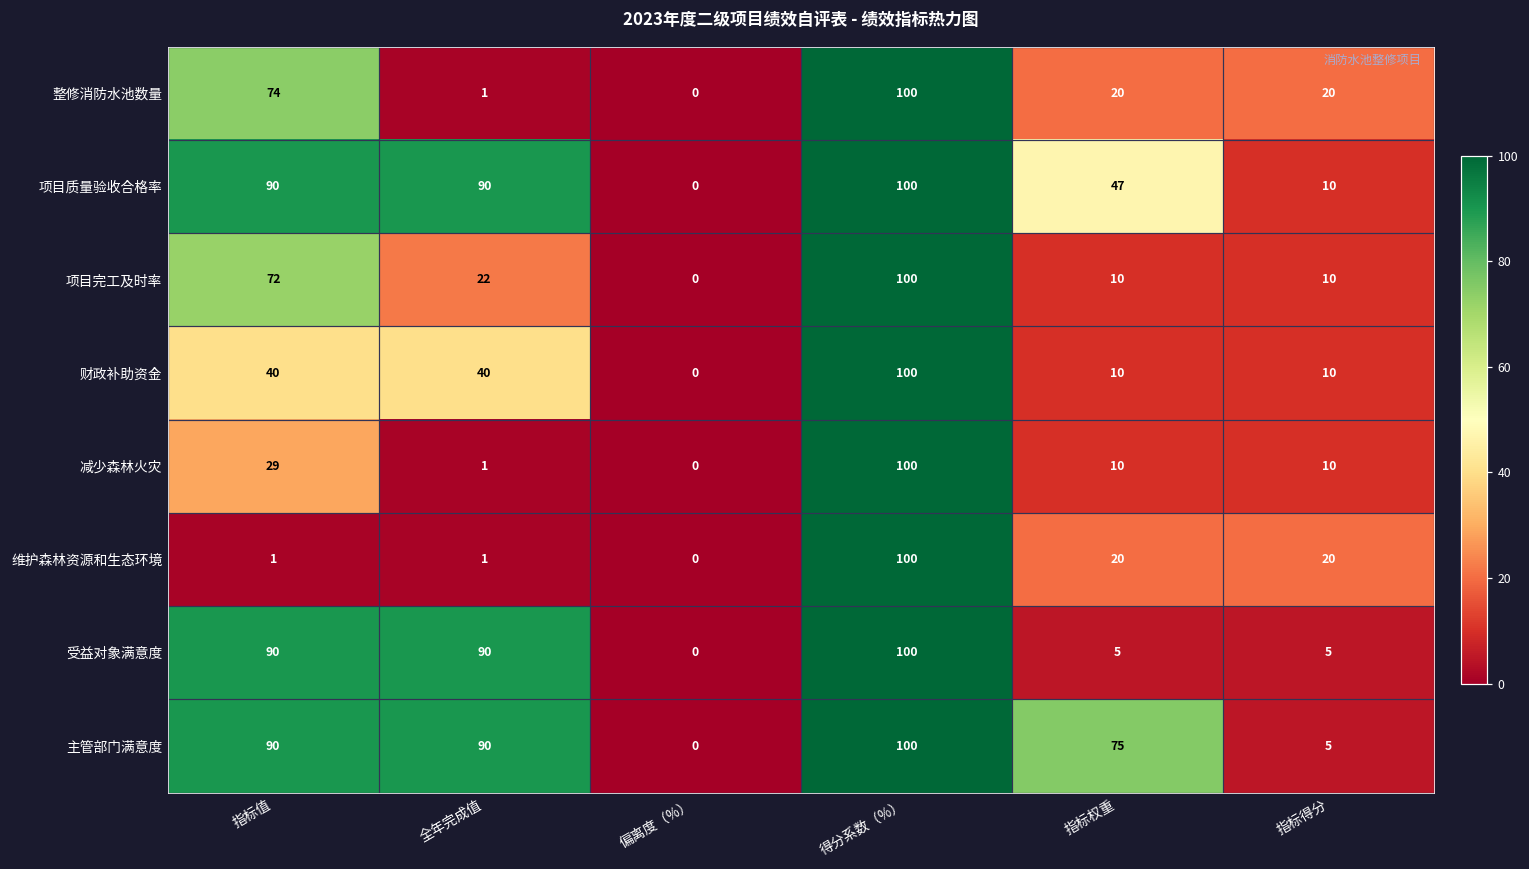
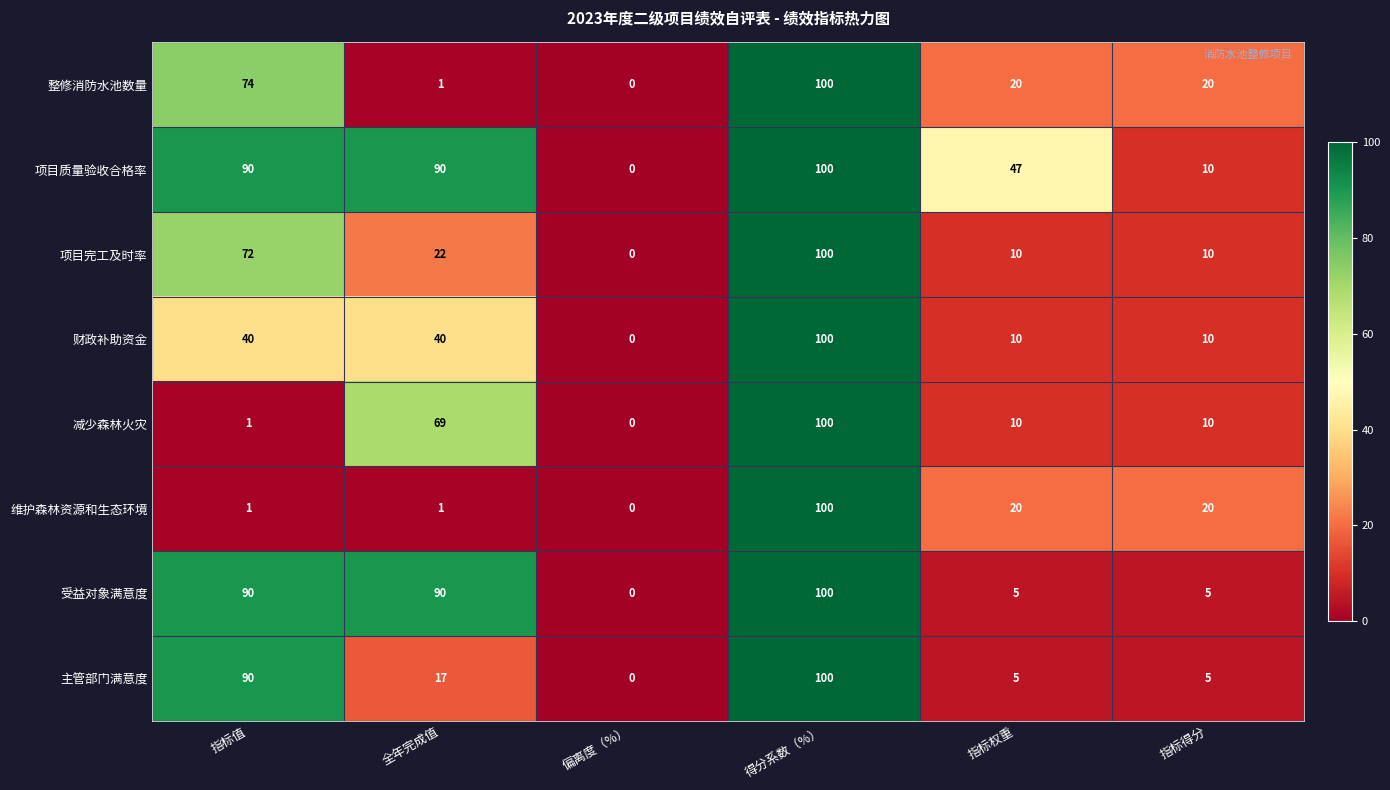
  {
    "整修消防水池数量": {
      "指标值": 74,
      "全年完成值": 1,
      "偏离度（%）": 0,
      "得分系数（%）": 100,
      "指标权重": 20
    },
    "项目质量验收合格率": {
      "指标值": 90,
      "全年完成值": 90,
      "偏离度（%）": 0,
      "得分系数（%）": 100,
      "指标权重": 47,
      "指标得分": 10
    },
    "项目完工及时率": {
      "指标值": 72,
      "全年完成值": 22,
      "偏离度（%）": 0,
      "得分系数（%）": 100,
      "指标权重": 10,
      "指标得分": 10
    },
    "财政补助资金": {
      "指标值": 40,
      "全年完成值": 40,
      "偏离度（%）": 0,
      "得分系数（%）": 100,
      "指标权重": 10,
      "指标得分": 10
    },
    "减少森林火灾": {
-     "指标值": 29,
-     "全年完成值": 1,
+     "指标值": 1,
+     "全年完成值": 69,
      "偏离度（%）": 0,
      "得分系数（%）": 100,
      "指标权重": 10,
      "指标得分": 10
    },
    "维护森林资源和生态环境": {
      "指标值": 1,
      "全年完成值": 1,
      "偏离度（%）": 0,
      "得分系数（%）": 100,
      "指标权重": 20,
      "指标得分": 20
    },
    "受益对象满意度": {
      "指标值": 90,
      "全年完成值": 90,
      "偏离度（%）": 0,
      "得分系数（%）": 100,
      "指标权重": 5,
      "指标得分": 5
    },
    "主管部门满意度": {
      "指标值": 90,
-     "全年完成值": 90,
+     "全年完成值": 17,
      "偏离度（%）": 0,
      "得分系数（%）": 100,
-     "指标权重": 75,
+     "指标权重": 5,
      "指标得分": 5
    }
  }
